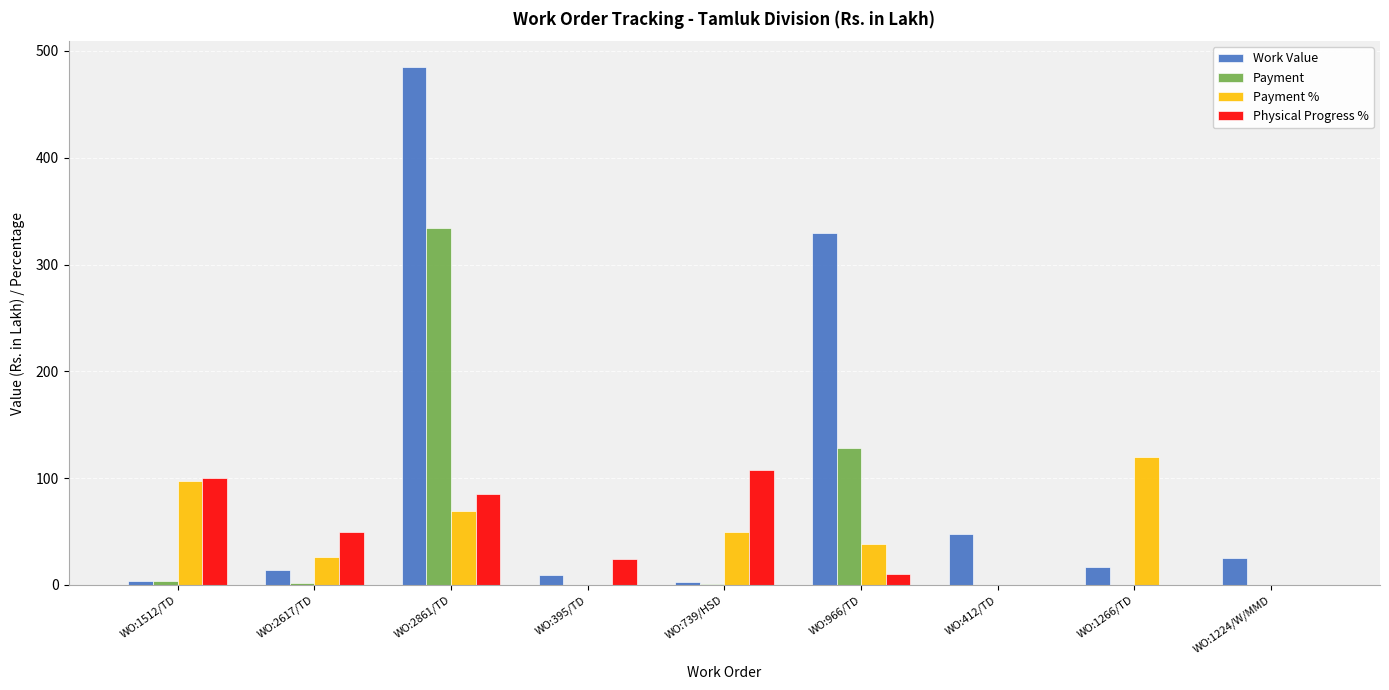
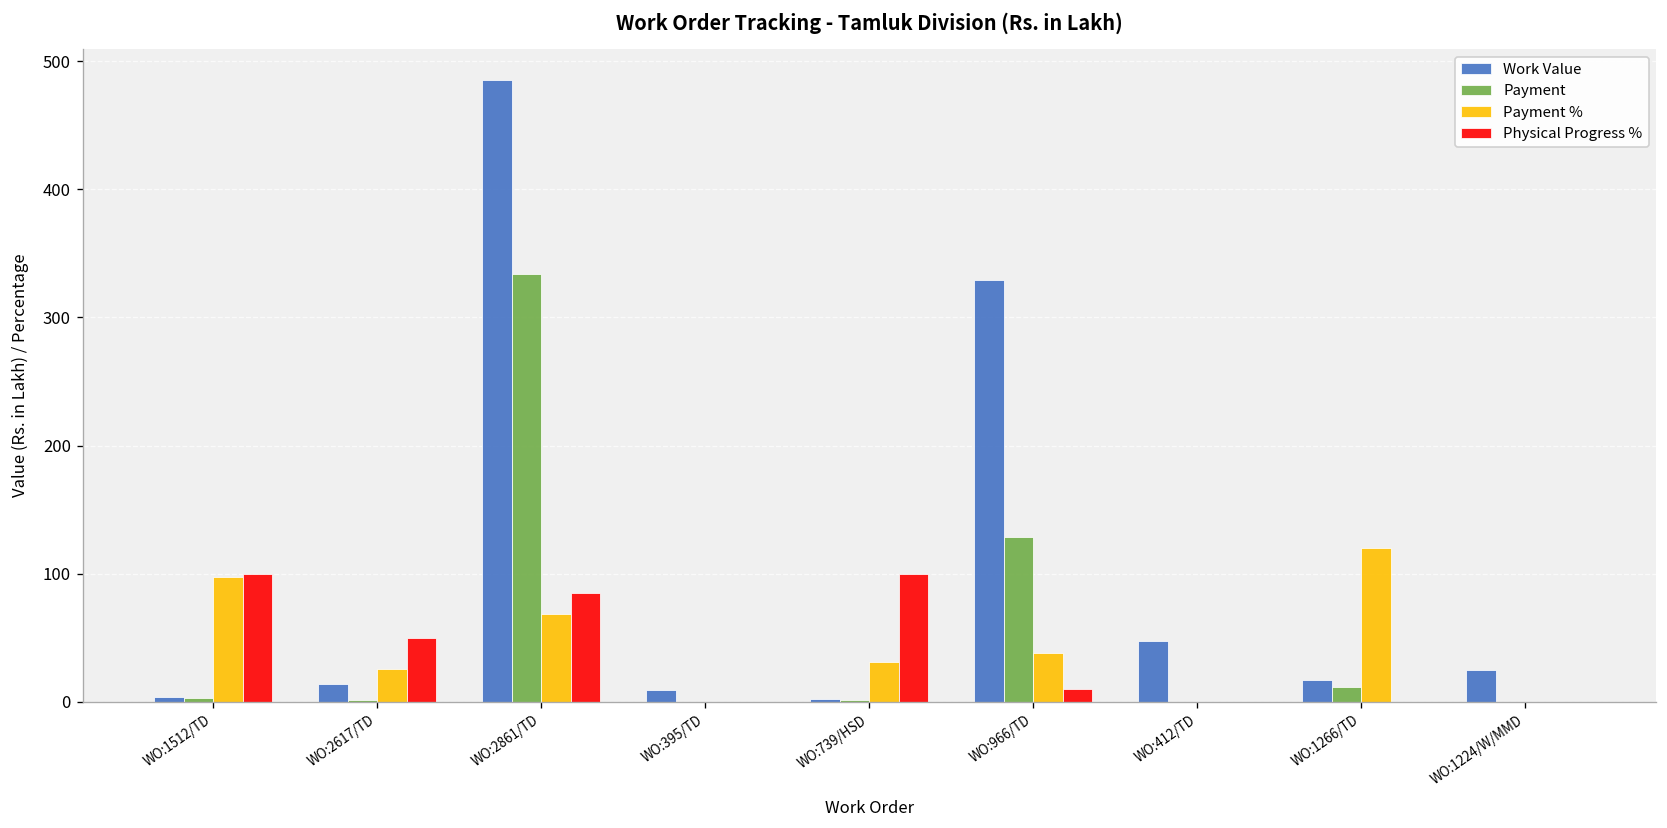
  {
    "Work Value": {
      "WO:1512/TD": 4,
      "WO:2617/TD": 14,
      "WO:2861/TD": 485,
      "WO:395/TD": 9,
      "WO:966/TD": 329,
      "WO:412/TD": 48,
      "WO:1266/TD": 17,
      "WO:1224/W/MMD": 25
    },
    "Payment": {
      "WO:1512/TD": 3,
      "WO:2861/TD": 334,
      "WO:395/TD": 0,
      "WO:966/TD": 129,
      "WO:412/TD": 0,
-     "WO:1266/TD": 0,
+     "WO:1266/TD": 12,
      "WO:1224/W/MMD": 0
    },
    "Payment %": {
      "WO:1512/TD": 97,
      "WO:2617/TD": 26,
      "WO:2861/TD": 69,
      "WO:395/TD": 0,
-     "WO:739/HSD": 50,
+     "WO:739/HSD": 31,
      "WO:966/TD": 38,
      "WO:412/TD": 0,
      "WO:1266/TD": 120,
      "WO:1224/W/MMD": 0
    },
    "Physical Progress %": {
      "WO:1512/TD": 100,
      "WO:2617/TD": 50,
      "WO:2861/TD": 85,
-     "WO:395/TD": 24,
-     "WO:739/HSD": 108,
+     "WO:395/TD": 0,
+     "WO:739/HSD": 100,
      "WO:966/TD": 10,
      "WO:412/TD": 0,
      "WO:1266/TD": 0,
      "WO:1224/W/MMD": 0
    }
  }
